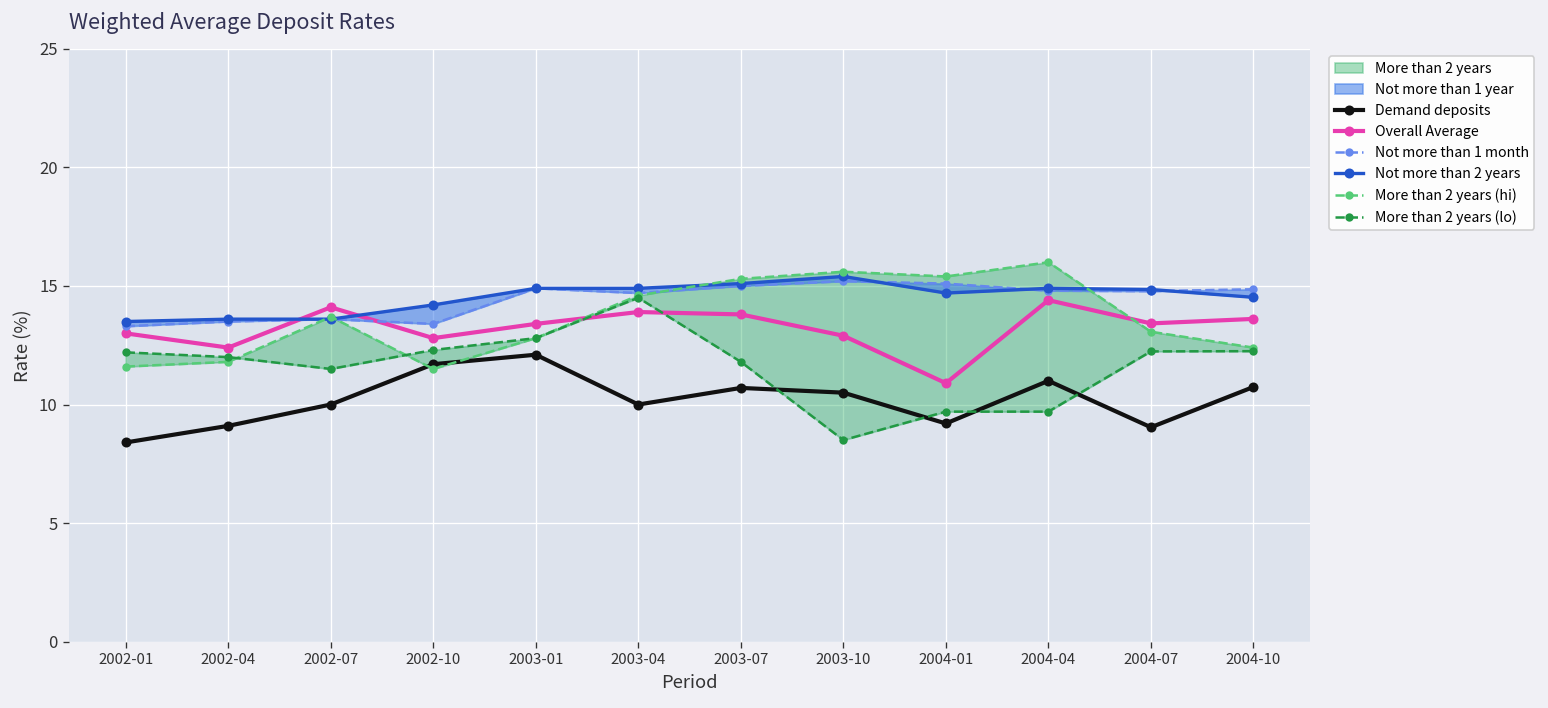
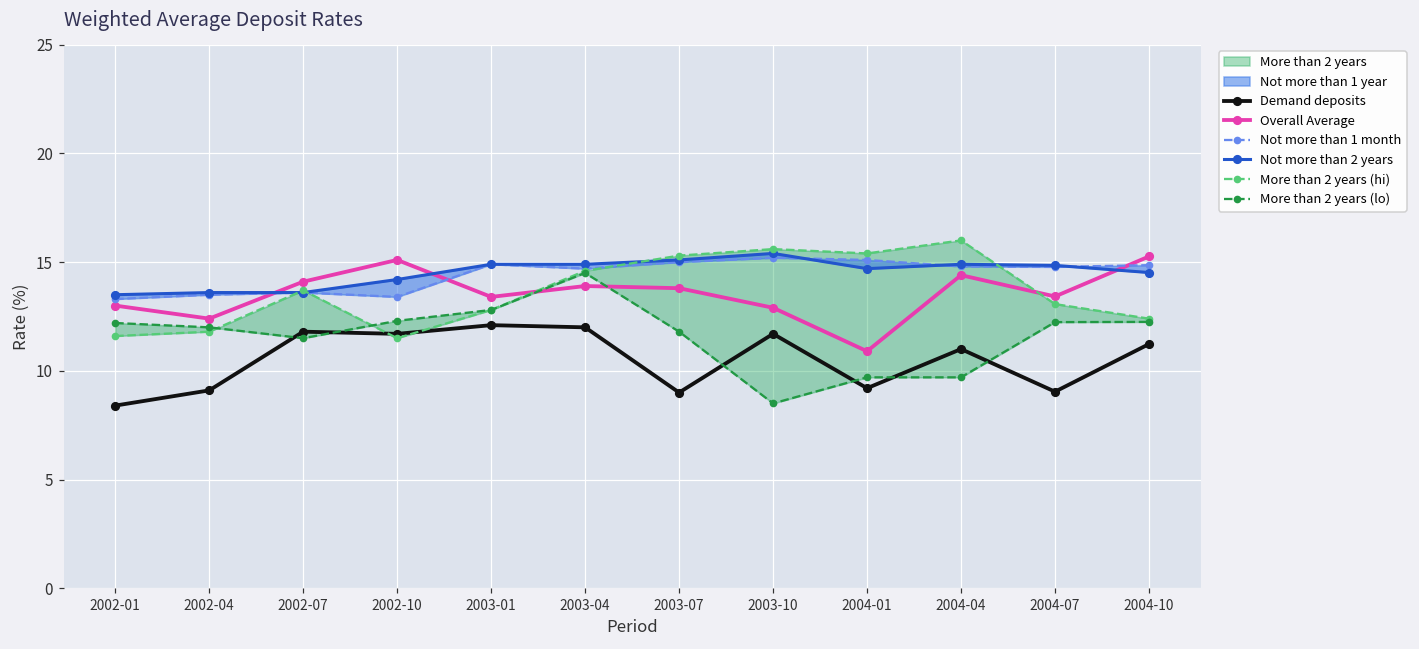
  {
    "Demand deposits": {
      "2002-01": 8.4,
      "2002-04": 9.1,
-     "2002-07": 10.0,
+     "2002-07": 11.8,
      "2002-10": 11.7,
      "2003-01": 12.1,
-     "2003-04": 10,
-     "2003-07": 10.7,
-     "2003-10": 10.5,
+     "2003-04": 12,
+     "2003-07": 9.0,
+     "2003-10": 11.7,
      "2004-01": 9.2,
      "2004-04": 11.0,
      "2004-07": 9.0,
-     "2004-10": 10.7
+     "2004-10": 11.2
    },
    "Overall Average": {
      "2002-01": 13.0,
      "2002-04": 12.4,
      "2002-07": 14.1,
-     "2002-10": 12.8,
+     "2002-10": 15.1,
      "2003-01": 13.4,
      "2003-04": 13.9,
      "2003-07": 13.8,
      "2003-10": 12.9,
      "2004-01": 10.9,
      "2004-04": 14.4,
      "2004-07": 13.4,
-     "2004-10": 13.6
+     "2004-10": 15.3
    }
  }
